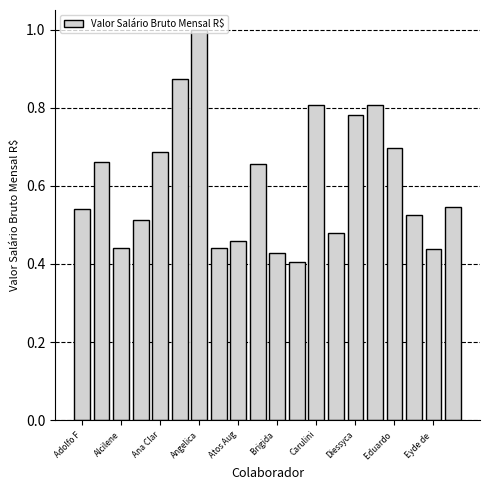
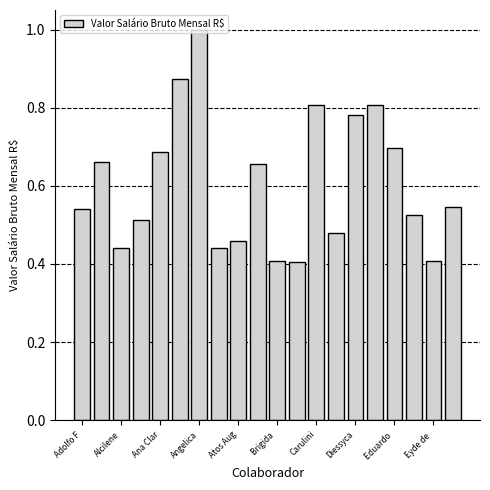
  {
    "Adolfo F": 0.54,
    "Alcilene": 0.44,
    "Ana Clar": 0.69,
    "Atos Aug": 0.46,
-   "Brigida": 0.43,
+   "Brigida": 0.41,
    "Carulini": 0.81,
    "Diessyca": 0.78,
    "Eduardo": 0.70,
-   "Eyde de": 0.44
+   "Eyde de": 0.41
  }
